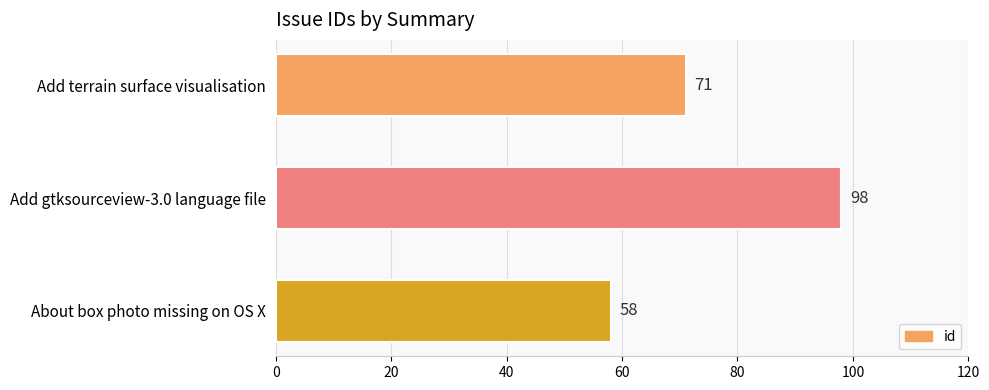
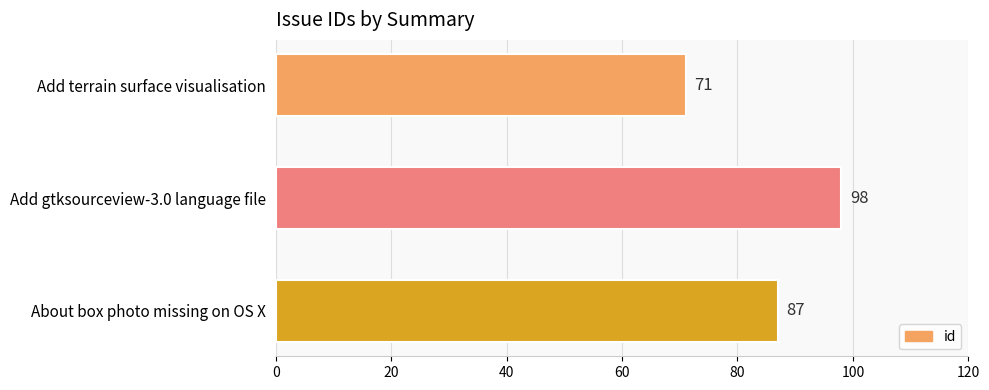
  {
    "Add terrain surface visualisation": 71,
    "Add gtksourceview-3.0 language file": 98,
-   "About box photo missing on OS X": 58
+   "About box photo missing on OS X": 87
  }
